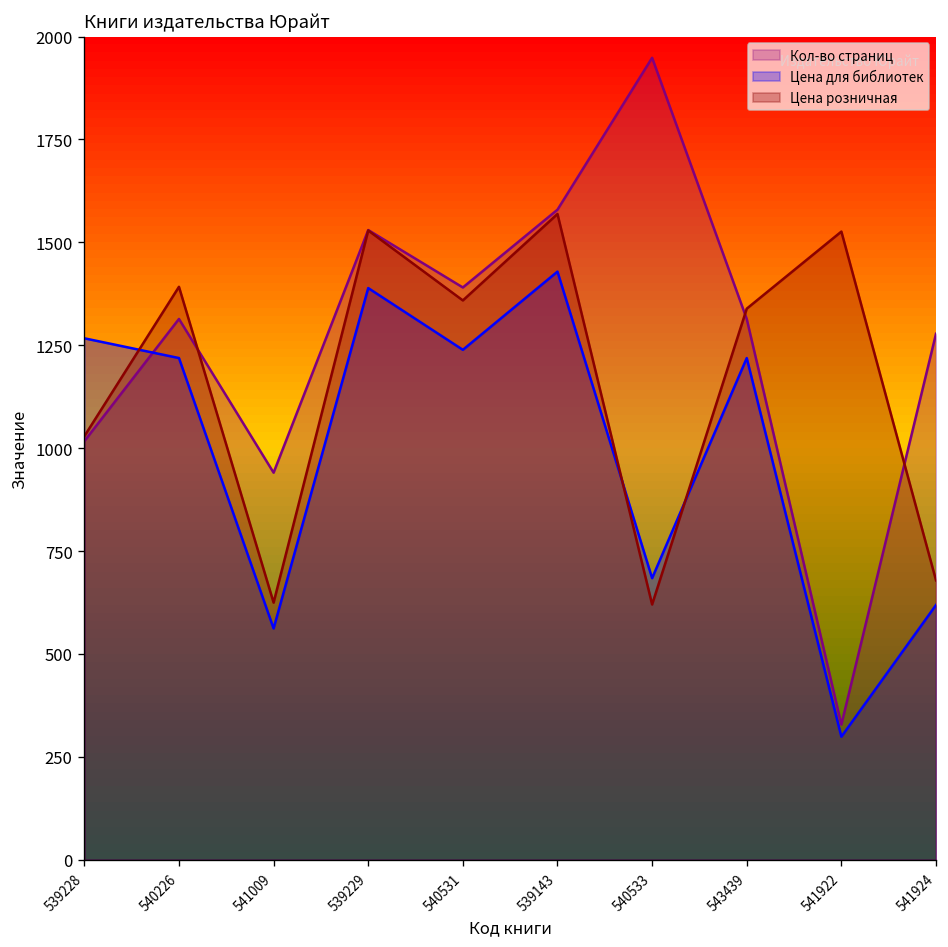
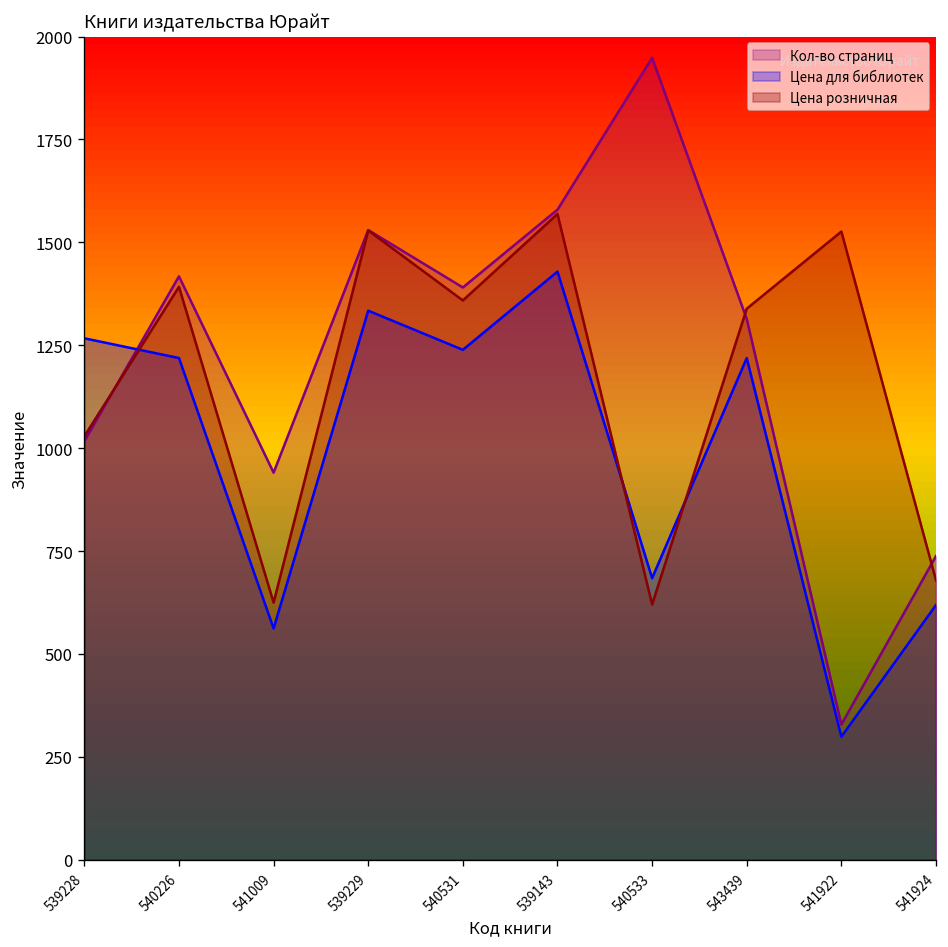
  {
    "Кол-во страниц": {
      "539228": 1020,
-     "540226": 1310,
+     "540226": 1420,
      "541009": 940,
      "540531": 1390,
      "539143": 1580,
      "540533": 1950,
      "543439": 1310,
      "541922": 330,
-     "541924": 1280
+     "541924": 740
    },
    "Цена для библиотек": {
      "539228": 1270,
      "540226": 1220,
      "541009": 560,
-     "539229": 1390,
+     "539229": 1330,
      "540531": 1240,
      "539143": 1430,
      "540533": 680,
      "543439": 1220,
      "541922": 300,
      "541924": 620
    },
    "Цена розничная": {
      "539228": 1030,
      "540226": 1390,
      "541009": 620,
      "540531": 1360,
      "539143": 1570,
      "540533": 620,
      "543439": 1340,
      "541922": 1530,
      "541924": 680
    }
  }
